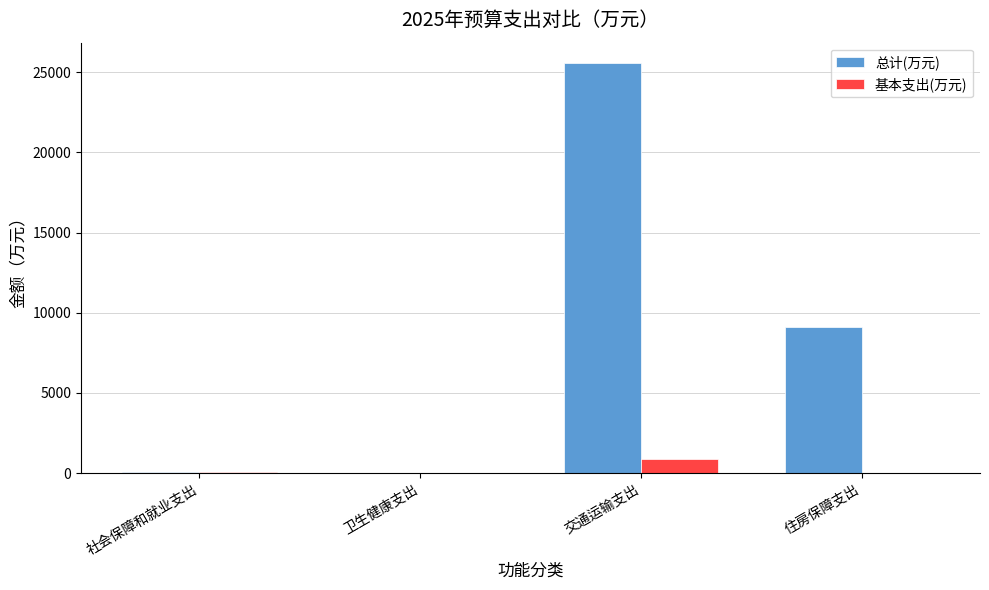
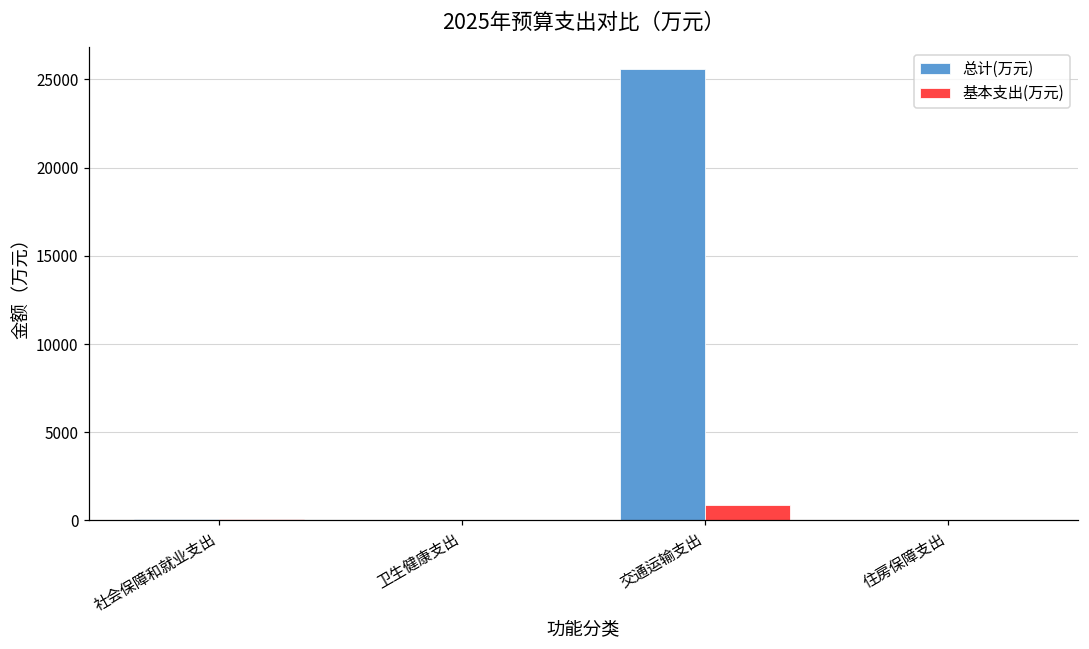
  {
    "总计(万元)": {
      "交通运输支出": 25600,
-     "住房保障支出": 9100
+     "住房保障支出": 0
    },
    "基本支出(万元)": {
      "交通运输支出": 900
    }
  }
